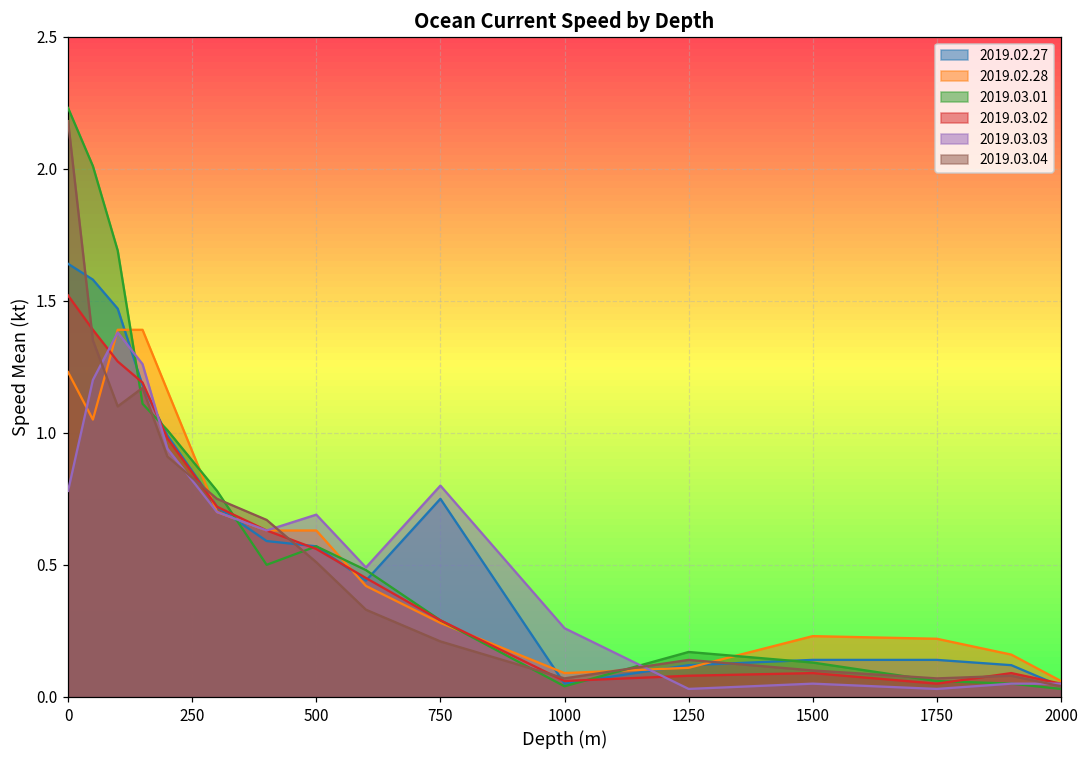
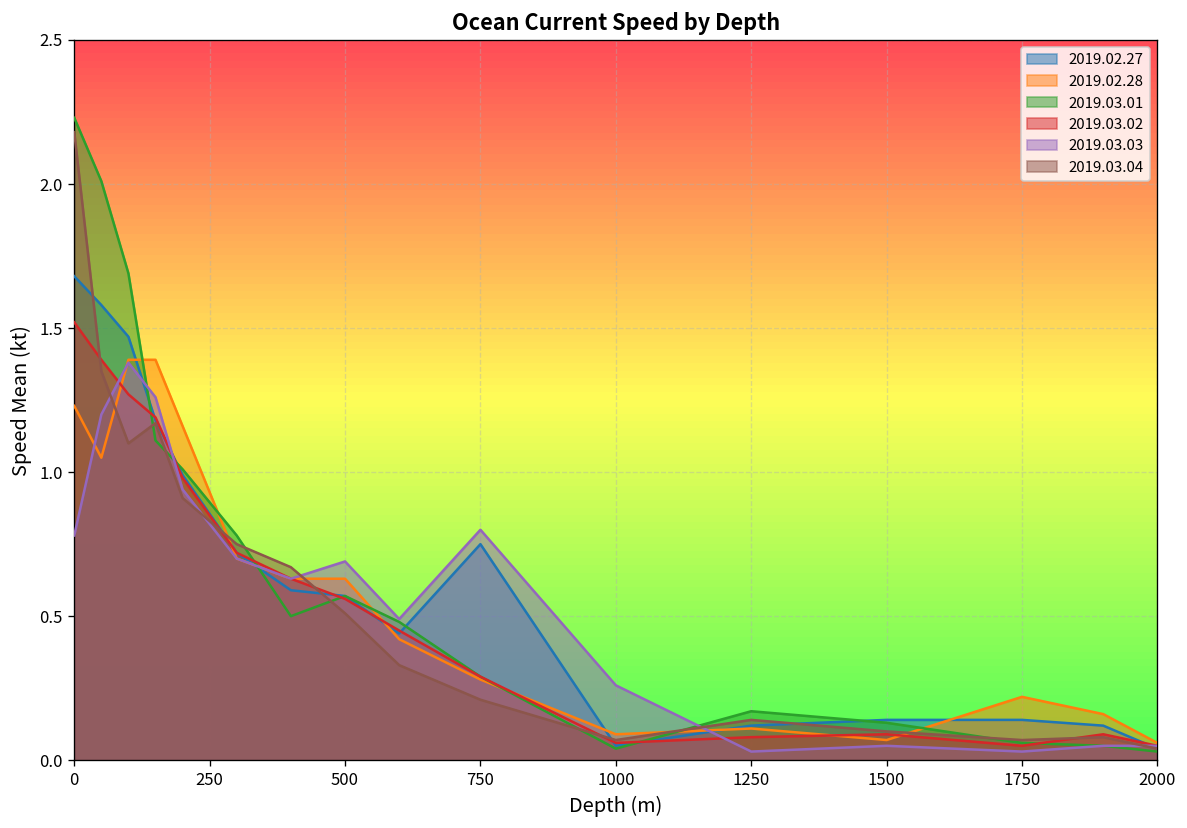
  {
    "2019.02.27": {
-     "0": 1.64,
+     "0": 1.68,
      "750": 0.75,
      "1750": 0.14
    },
    "2019.02.28": {
      "0": 1.23,
      "500": 0.63,
      "1000": 0.09,
-     "1500": 0.23,
+     "1500": 0.07,
      "1750": 0.22
    },
    "2019.03.01": {
      "0": 2.23,
      "1250": 0.17
    },
    "2019.03.02": {
      "0": 1.52,
      "1250": 0.08
    },
    "2019.03.03": {
      "0": 0.78,
      "500": 0.69,
      "750": 0.80,
      "1000": 0.26,
      "1250": 0.03,
      "1500": 0.05,
      "1750": 0.03
    },
    "2019.03.04": {
      "0": 2.18,
      "500": 0.51,
      "750": 0.21,
      "1250": 0.14
    }
  }
